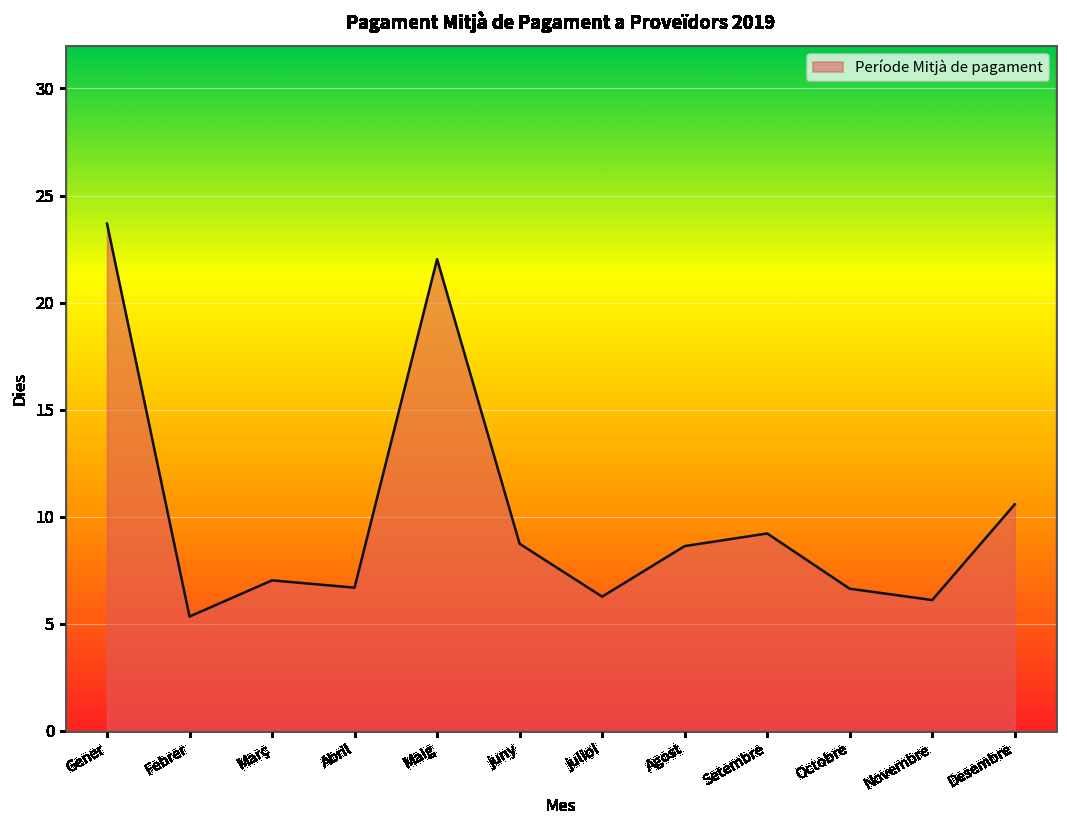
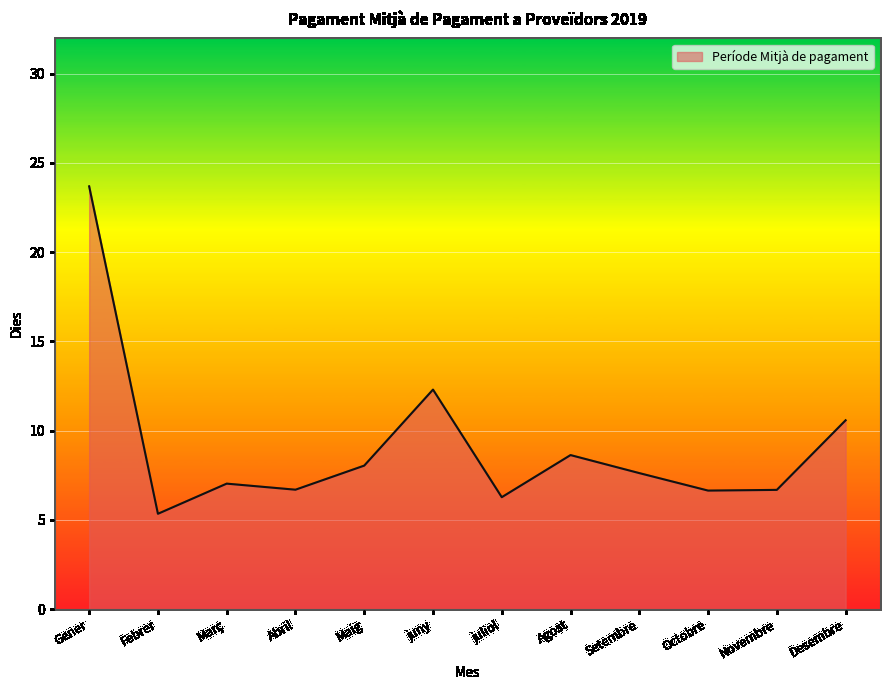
  {
    "Gener": 23.7,
    "Febrer": 5.3,
    "Març": 7.0,
    "Abril": 6.7,
-   "Maig": 22.0,
-   "juny": 8.7,
+   "Maig": 8.0,
+   "juny": 12.3,
    "juliol": 6.3,
    "Agost": 8.6,
-   "Setembre": 9.2,
+   "Setembre": 7.6,
    "Octobre": 6.6,
-   "Novembre": 6.1,
+   "Novembre": 6.7,
    "Desembre": 10.6
  }
